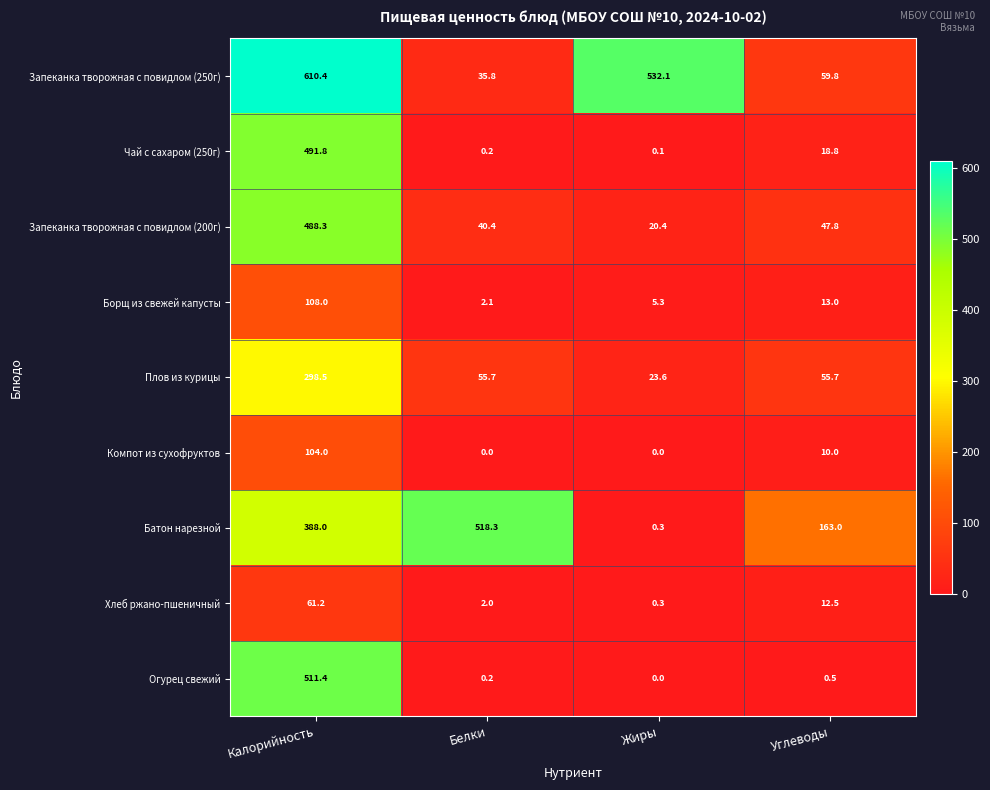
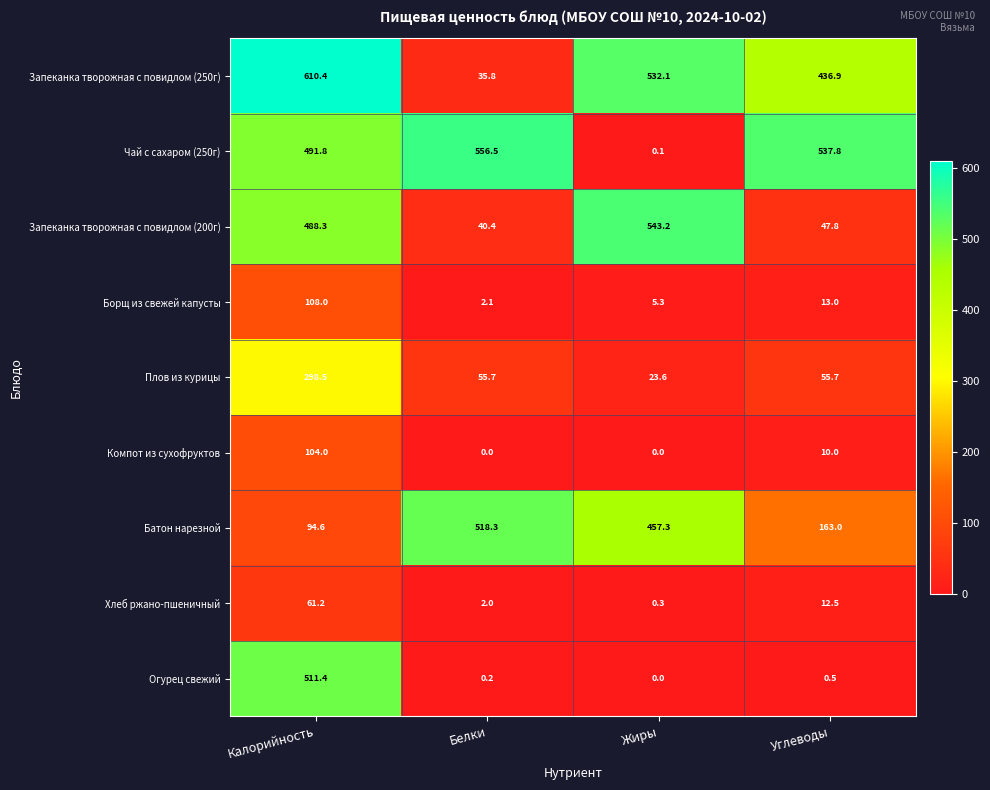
  {
    "Запеканка творожная с повидлом (250г)": {
      "Калорийность": 610.4,
      "Белки": 35.8,
      "Жиры": 532.1,
-     "Углеводы": 59.8
+     "Углеводы": 436.9
    },
    "Чай с сахаром (250г)": {
      "Калорийность": 491.8,
-     "Белки": 0.2,
+     "Белки": 556.5,
      "Жиры": 0.1,
-     "Углеводы": 18.8
+     "Углеводы": 537.8
    },
    "Запеканка творожная с повидлом (200г)": {
      "Калорийность": 488.3,
      "Белки": 40.4,
-     "Жиры": 20.4,
+     "Жиры": 543.2,
      "Углеводы": 47.8
    },
    "Борщ из свежей капусты": {
      "Калорийность": 108.0,
      "Белки": 2.1,
      "Жиры": 5.3,
      "Углеводы": 13.0
    },
    "Плов из курицы": {
      "Калорийность": 298.5,
      "Белки": 55.7,
      "Жиры": 23.6,
      "Углеводы": 55.7
    },
    "Компот из сухофруктов": {
      "Калорийность": 104.0,
      "Белки": 0.0,
      "Жиры": 0.0,
      "Углеводы": 10.0
    },
    "Батон нарезной": {
-     "Калорийность": 388.0,
+     "Калорийность": 94.6,
      "Белки": 518.3,
-     "Жиры": 0.3,
+     "Жиры": 457.3,
      "Углеводы": 163.0
    },
    "Хлеб ржано-пшеничный": {
      "Калорийность": 61.2,
      "Белки": 2.0,
      "Жиры": 0.3,
      "Углеводы": 12.5
    },
    "Огурец свежий": {
      "Калорийность": 511.4,
      "Белки": 0.2,
      "Жиры": 0.0,
      "Углеводы": 0.5
    }
  }
